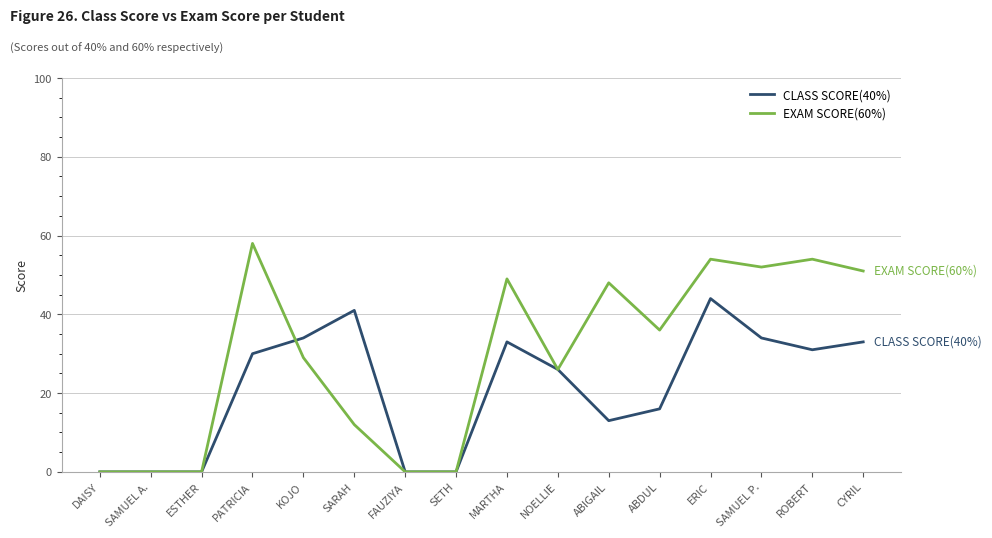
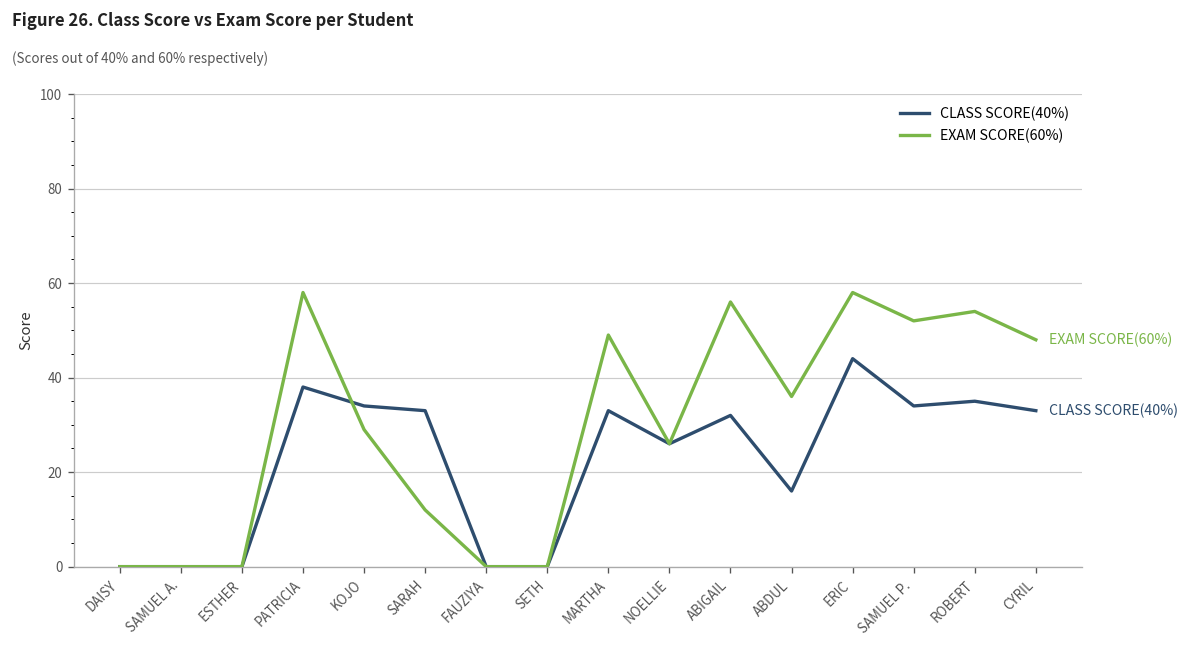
  {
    "CLASS SCORE(40%)": {
-     "PATRICIA": 30,
+     "PATRICIA": 38,
      "KOJO": 34,
-     "SARAH": 41,
+     "SARAH": 33,
      "MARTHA": 33,
-     "ABIGAIL": 13,
+     "ABIGAIL": 32,
      "ABDUL": 16,
      "ERIC": 44,
      "SAMUEL P.": 34,
-     "ROBERT": 31
+     "ROBERT": 35
    },
    "EXAM SCORE(60%)": {
      "PATRICIA": 58,
      "KOJO": 29,
      "SARAH": 12,
      "MARTHA": 49,
-     "ABIGAIL": 48,
+     "ABIGAIL": 56,
      "ABDUL": 36,
-     "ERIC": 54,
+     "ERIC": 58,
      "SAMUEL P.": 52,
      "ROBERT": 54,
-     "CYRIL": 51
+     "CYRIL": 48
    }
  }
